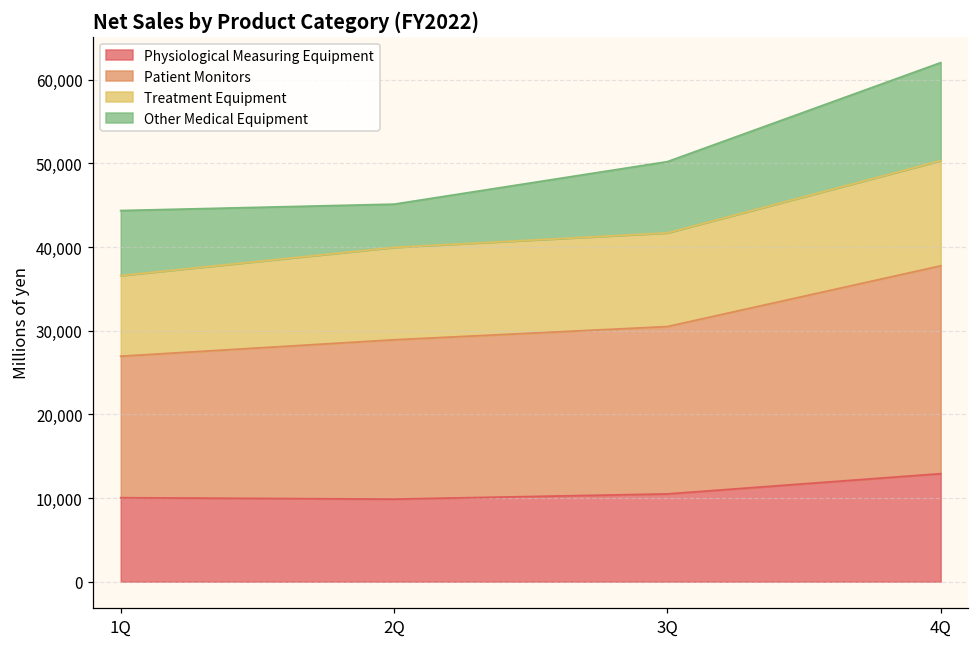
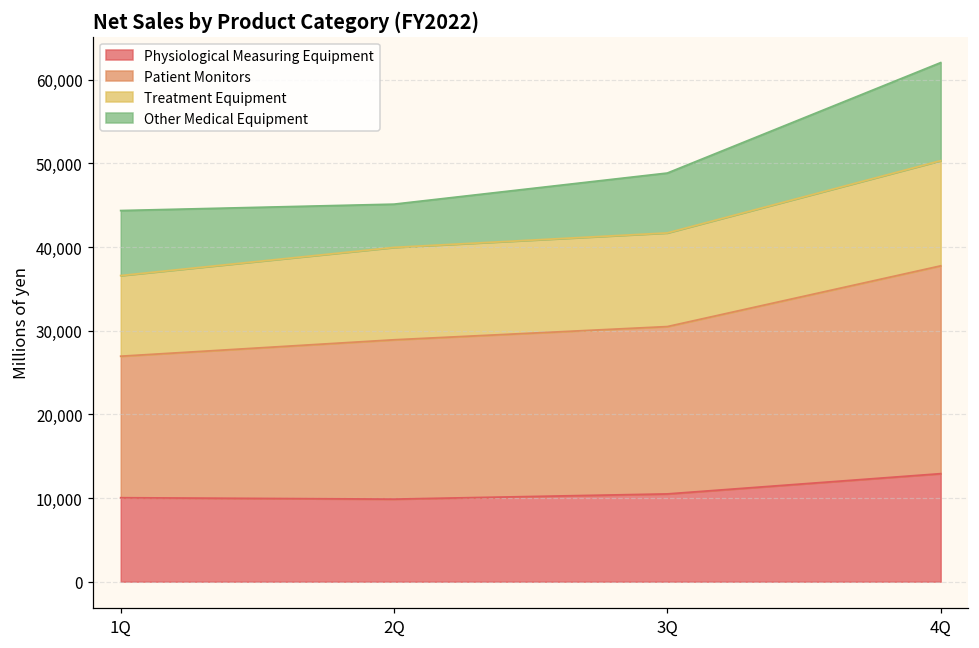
  {
    "Other Medical Equipment": {
      "1Q": "8,000",
      "2Q": "5,000",
-     "3Q": "9,000",
+     "3Q": "7,000",
      "4Q": "12,000"
    }
  }
